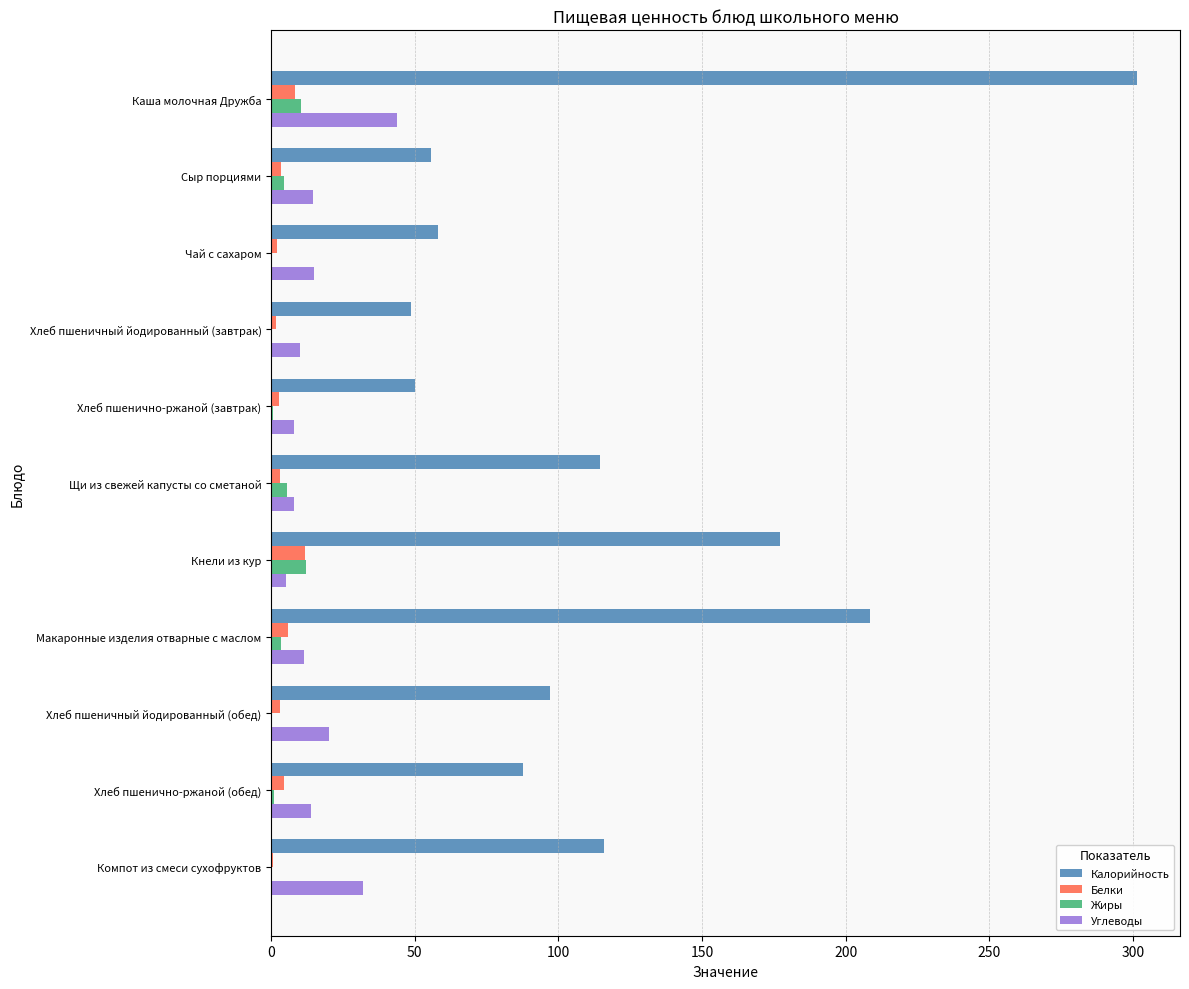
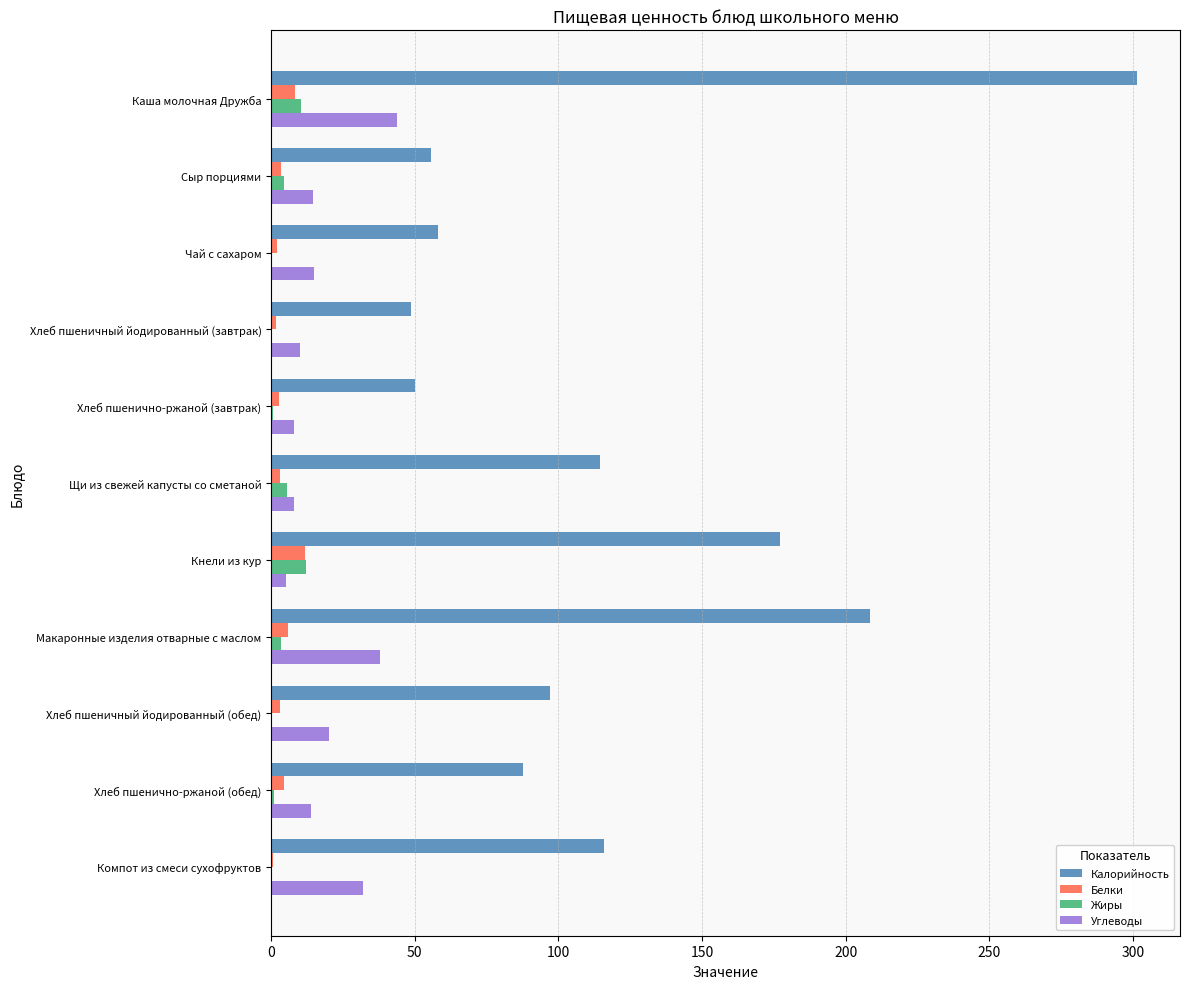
  {
    "Калорийность": {
      "Каша молочная Дружба": 301,
      "Сыр порциями": 56,
      "Чай с сахаром": 58,
      "Хлеб пшеничный йодированный (завтрак)": 49,
      "Хлеб пшенично-ржаной (завтрак)": 50,
      "Щи из свежей капусты со сметаной": 114,
      "Кнели из кур": 177,
      "Макаронные изделия отварные с маслом": 208,
      "Хлеб пшеничный йодированный (обед)": 97,
      "Хлеб пшенично-ржаной (обед)": 88,
      "Компот из смеси сухофруктов": 116
    },
    "Белки": {
      "Каша молочная Дружба": 8,
      "Сыр порциями": 4,
      "Чай с сахаром": 2,
      "Хлеб пшеничный йодированный (завтрак)": 2,
      "Хлеб пшенично-ржаной (завтрак)": 3,
      "Щи из свежей капусты со сметаной": 3,
      "Кнели из кур": 12,
      "Макаронные изделия отварные с маслом": 6,
      "Хлеб пшеничный йодированный (обед)": 3,
      "Хлеб пшенично-ржаной (обед)": 5
    },
    "Жиры": {
      "Каша молочная Дружба": 10,
      "Сыр порциями": 5,
      "Чай с сахаром": 0,
      "Щи из свежей капусты со сметаной": 6,
      "Кнели из кур": 12,
      "Макаронные изделия отварные с маслом": 3,
      "Хлеб пшенично-ржаной (обед)": 1,
      "Компот из смеси сухофруктов": 0
    },
    "Углеводы": {
      "Каша молочная Дружба": 44,
      "Сыр порциями": 14,
      "Чай с сахаром": 15,
      "Хлеб пшеничный йодированный (завтрак)": 10,
      "Хлеб пшенично-ржаной (завтрак)": 8,
      "Щи из свежей капусты со сметаной": 8,
      "Кнели из кур": 5,
-     "Макаронные изделия отварные с маслом": 11,
+     "Макаронные изделия отварные с маслом": 38,
      "Хлеб пшеничный йодированный (обед)": 20,
      "Хлеб пшенично-ржаной (обед)": 14,
      "Компот из смеси сухофруктов": 32
    }
  }
